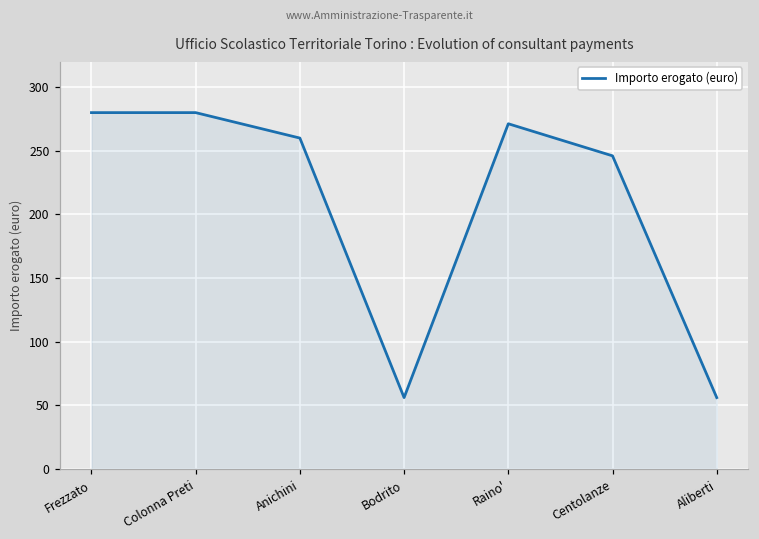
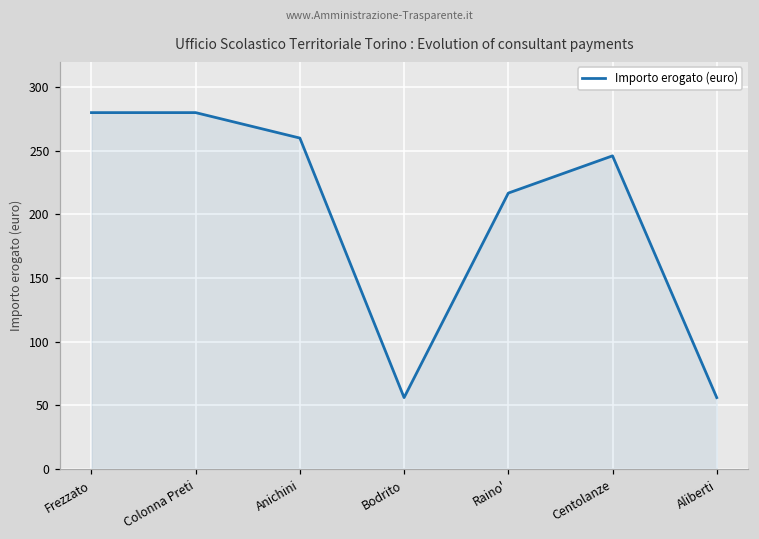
  {
    "Frezzato": 280,
    "Colonna Preti": 280,
    "Anichini": 260,
    "Bodrito": 56,
-   "Raino'": 271,
+   "Raino'": 217,
    "Centolanze": 246,
    "Aliberti": 56
  }
